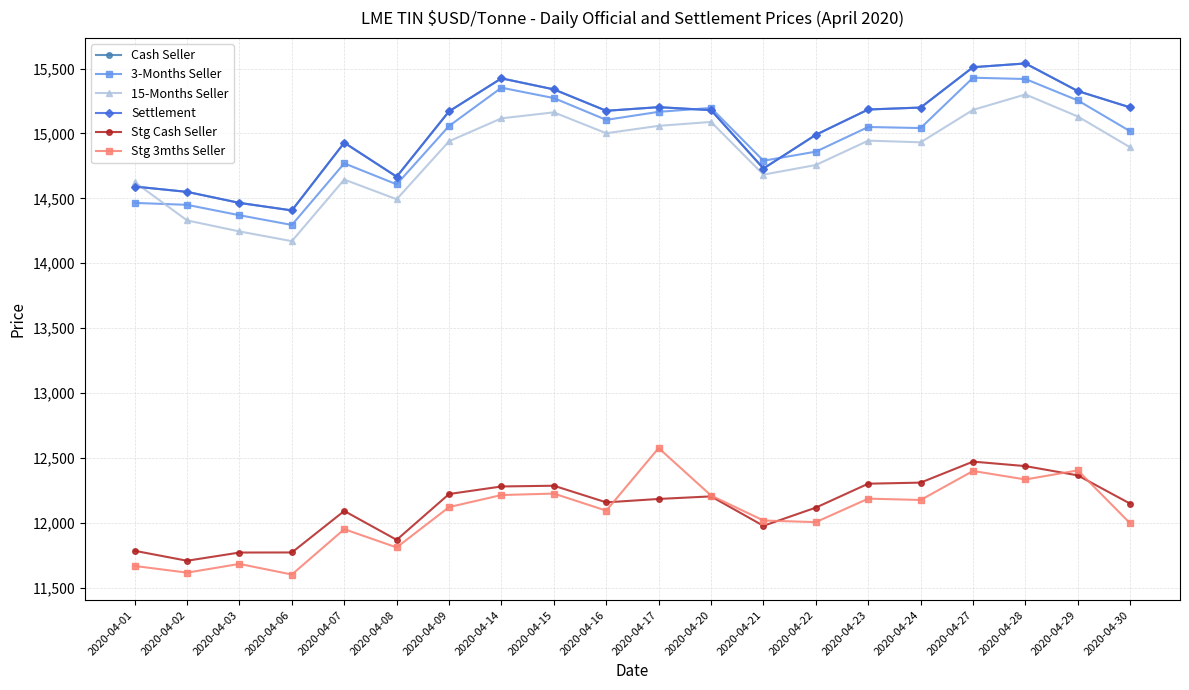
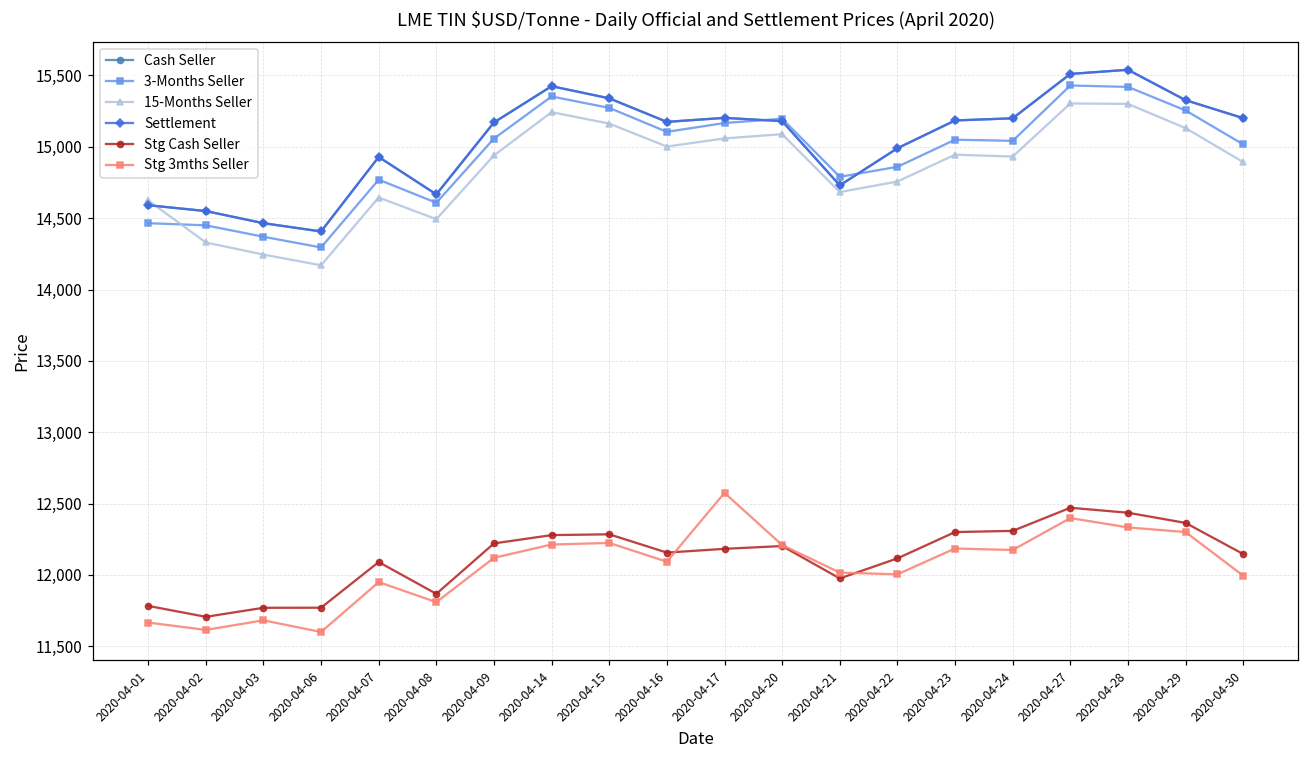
  {
    "15-Months Seller": {
      "2020-04-01": "14,630",
      "2020-04-02": "14,330",
      "2020-04-03": "14,250",
      "2020-04-06": "14,170",
      "2020-04-07": "14,650",
      "2020-04-08": "14,490",
      "2020-04-09": "14,940",
-     "2020-04-14": "15,120",
+     "2020-04-14": "15,240",
      "2020-04-15": "15,160",
      "2020-04-16": "15,000",
      "2020-04-17": "15,060",
      "2020-04-20": "15,090",
      "2020-04-21": "14,680",
      "2020-04-22": "14,760",
      "2020-04-23": "14,950",
      "2020-04-24": "14,930",
-     "2020-04-27": "15,180",
+     "2020-04-27": "15,300",
      "2020-04-28": "15,300",
      "2020-04-29": "15,130",
      "2020-04-30": "14,890"
    },
    "Stg Cash Seller": {
      "2020-04-01": "11,780",
      "2020-04-02": "11,710",
      "2020-04-03": "11,770",
      "2020-04-06": "11,770",
      "2020-04-07": "12,090",
      "2020-04-08": "11,870",
      "2020-04-09": "12,220",
      "2020-04-14": "12,280",
      "2020-04-15": "12,280",
      "2020-04-16": "12,160",
      "2020-04-17": "12,180",
      "2020-04-21": "11,980",
      "2020-04-22": "12,120",
      "2020-04-23": "12,300",
      "2020-04-24": "12,310",
      "2020-04-27": "12,470",
      "2020-04-28": "12,440",
      "2020-04-29": "12,360",
      "2020-04-30": "12,150"
    },
    "Stg 3mths Seller": {
      "2020-04-01": "11,670",
      "2020-04-02": "11,610",
      "2020-04-03": "11,680",
      "2020-04-06": "11,600",
      "2020-04-07": "11,950",
      "2020-04-08": "11,810",
      "2020-04-09": "12,120",
      "2020-04-14": "12,210",
      "2020-04-15": "12,220",
      "2020-04-16": "12,090",
      "2020-04-17": "12,580",
      "2020-04-21": "12,020",
      "2020-04-22": "12,000",
      "2020-04-23": "12,190",
      "2020-04-24": "12,170",
      "2020-04-27": "12,400",
      "2020-04-28": "12,330",
-     "2020-04-29": "12,400",
+     "2020-04-29": "12,300",
      "2020-04-30": "11,990"
    }
  }
